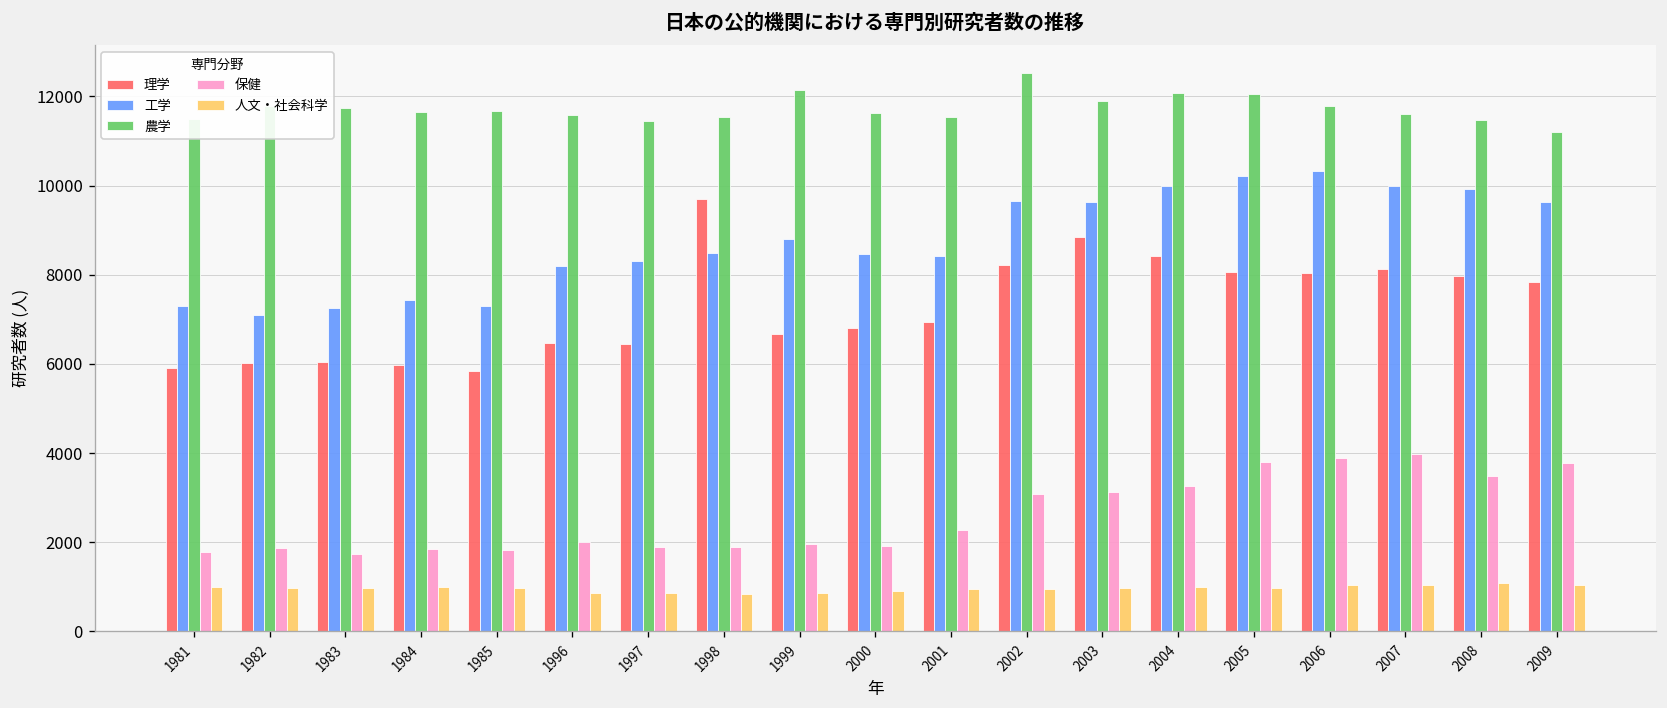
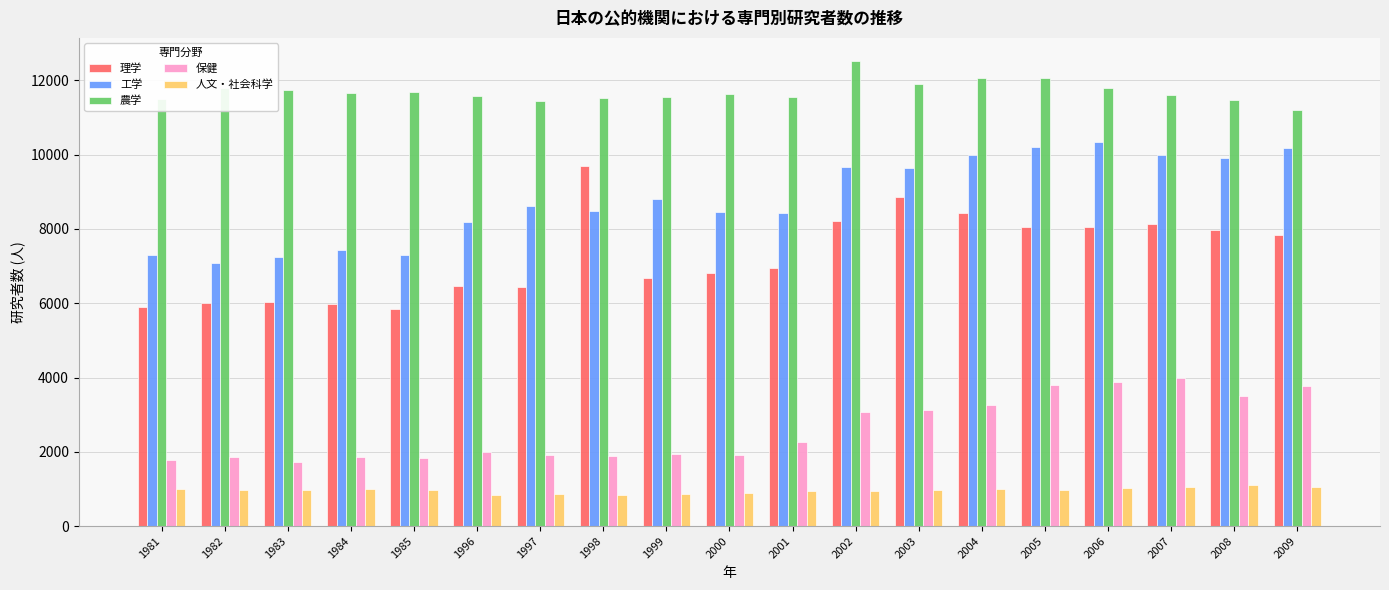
  {
    "理学": {
      "1981": 5900,
      "1982": 6000,
      "1983": 6000,
      "1984": 6000,
      "1985": 5800,
      "1996": 6500,
      "1997": 6400,
      "1998": 9700,
      "1999": 6700,
      "2000": 6800,
      "2001": 6900,
      "2002": 8200,
      "2003": 8900,
      "2004": 8400,
      "2005": 8100,
      "2006": 8000,
      "2007": 8100,
      "2008": 8000,
      "2009": 7800
    },
    "工学": {
      "1981": 7300,
      "1982": 7100,
      "1983": 7300,
      "1984": 7400,
      "1985": 7300,
      "1996": 8200,
-     "1997": 8300,
+     "1997": 8600,
      "1998": 8500,
      "1999": 8800,
      "2000": 8500,
      "2001": 8400,
      "2002": 9700,
      "2003": 9600,
      "2004": 10000,
      "2005": 10200,
      "2006": 10300,
      "2007": 10000,
      "2008": 9900,
-     "2009": 9600
+     "2009": 10200
    },
    "農学": {
      "1983": 11700,
      "1984": 11700,
      "1985": 11700,
      "1996": 11600,
      "1997": 11400,
      "1998": 11500,
-     "1999": 12200,
+     "1999": 11500,
      "2000": 11600,
      "2001": 11500,
      "2002": 12500,
      "2003": 11900,
      "2004": 12100,
      "2005": 12100,
      "2006": 11800,
      "2007": 11600,
      "2008": 11500,
      "2009": 11200
    },
    "保健": {
      "1981": 1800,
      "1982": 1900,
      "1983": 1700,
      "1984": 1900,
      "1985": 1800,
      "1996": 2000,
      "1997": 1900,
      "1998": 1900,
      "1999": 1900,
      "2000": 1900,
      "2001": 2300,
      "2002": 3100,
      "2003": 3100,
      "2004": 3300,
      "2005": 3800,
      "2006": 3900,
      "2007": 4000,
      "2008": 3500,
      "2009": 3800
    },
    "人文・社会科学": {
      "1981": 1000,
      "1982": 1000,
      "1983": 1000,
      "1984": 1000,
      "1985": 1000,
      "1996": 800,
      "1997": 900,
      "1998": 800,
      "1999": 900,
      "2000": 900,
      "2001": 900,
      "2002": 900,
      "2003": 1000,
      "2004": 1000,
      "2005": 1000,
      "2006": 1000,
      "2007": 1000,
      "2008": 1100,
      "2009": 1000
    }
  }
